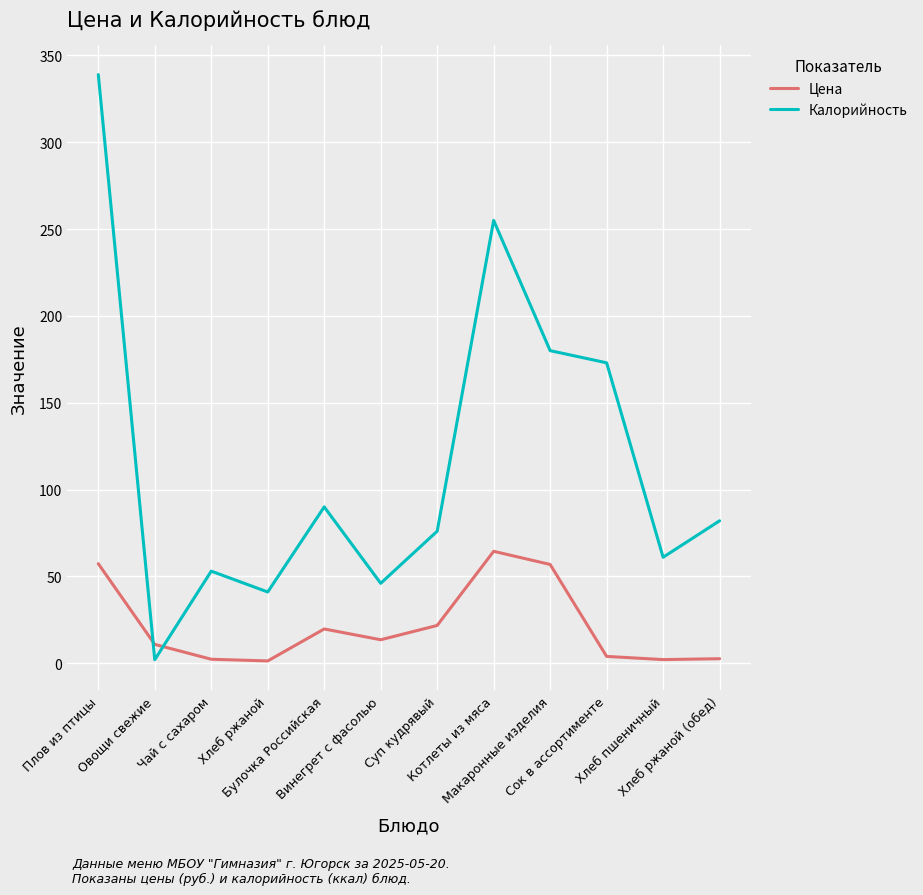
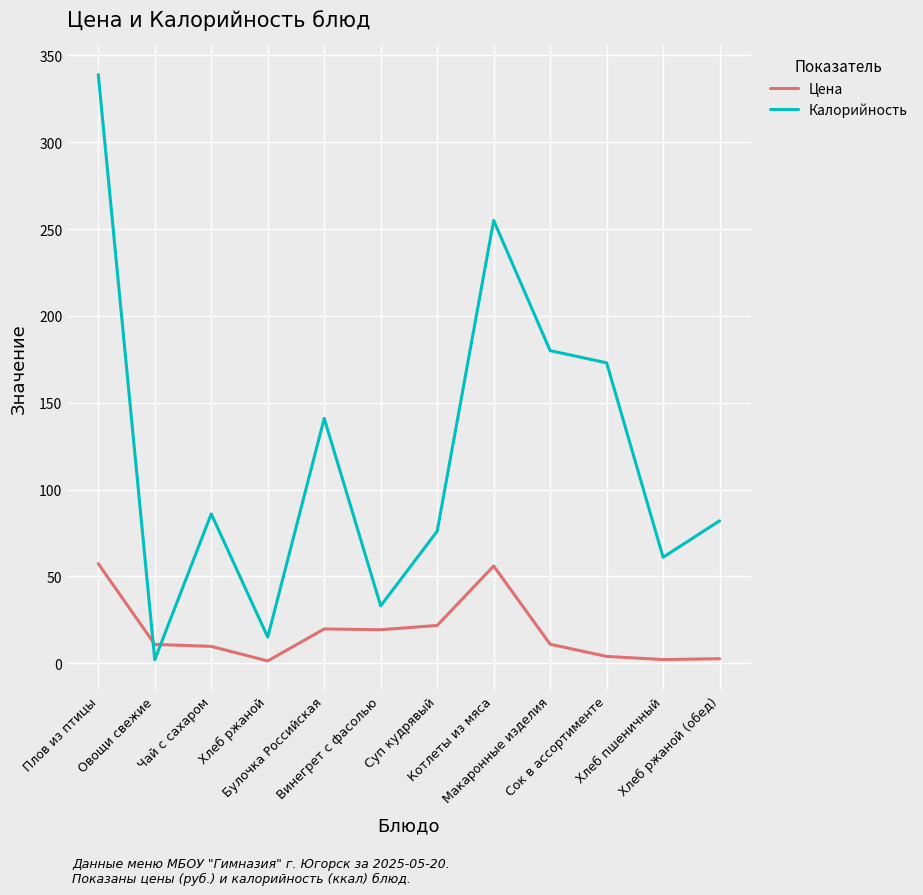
  {
    "Цена": {
      "Плов из птицы": 57,
      "Овощи свежие": 11,
-     "Чай с сахаром": 2,
+     "Чай с сахаром": 10,
      "Хлеб ржаной": 1,
      "Булочка Российская": 20,
-     "Винегрет с фасолью": 13,
+     "Винегрет с фасолью": 19,
      "Суп кудрявый": 22,
-     "Котлеты из мяса": 64,
-     "Макаронные изделия": 57,
+     "Котлеты из мяса": 56,
+     "Макаронные изделия": 11,
      "Сок в ассортименте": 4,
      "Хлеб пшеничный": 2,
      "Хлеб ржаной (обед)": 3
    },
    "Калорийность": {
      "Плов из птицы": 339,
      "Овощи свежие": 2,
-     "Чай с сахаром": 53,
-     "Хлеб ржаной": 41,
-     "Булочка Российская": 90,
-     "Винегрет с фасолью": 46,
+     "Чай с сахаром": 86,
+     "Хлеб ржаной": 15,
+     "Булочка Российская": 141,
+     "Винегрет с фасолью": 33,
      "Суп кудрявый": 76,
      "Котлеты из мяса": 255,
      "Макаронные изделия": 180,
      "Сок в ассортименте": 173,
      "Хлеб пшеничный": 61,
      "Хлеб ржаной (обед)": 82
    }
  }
